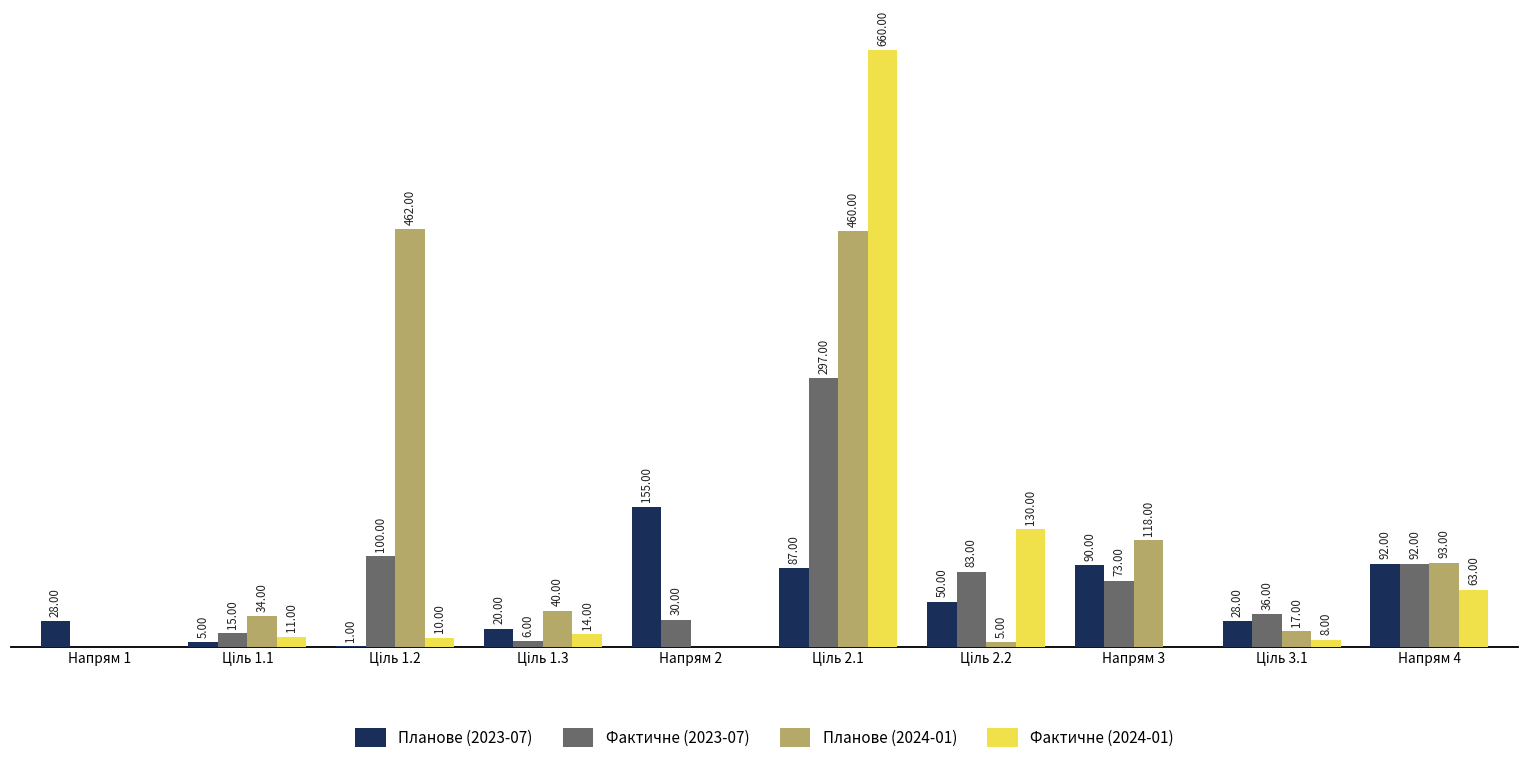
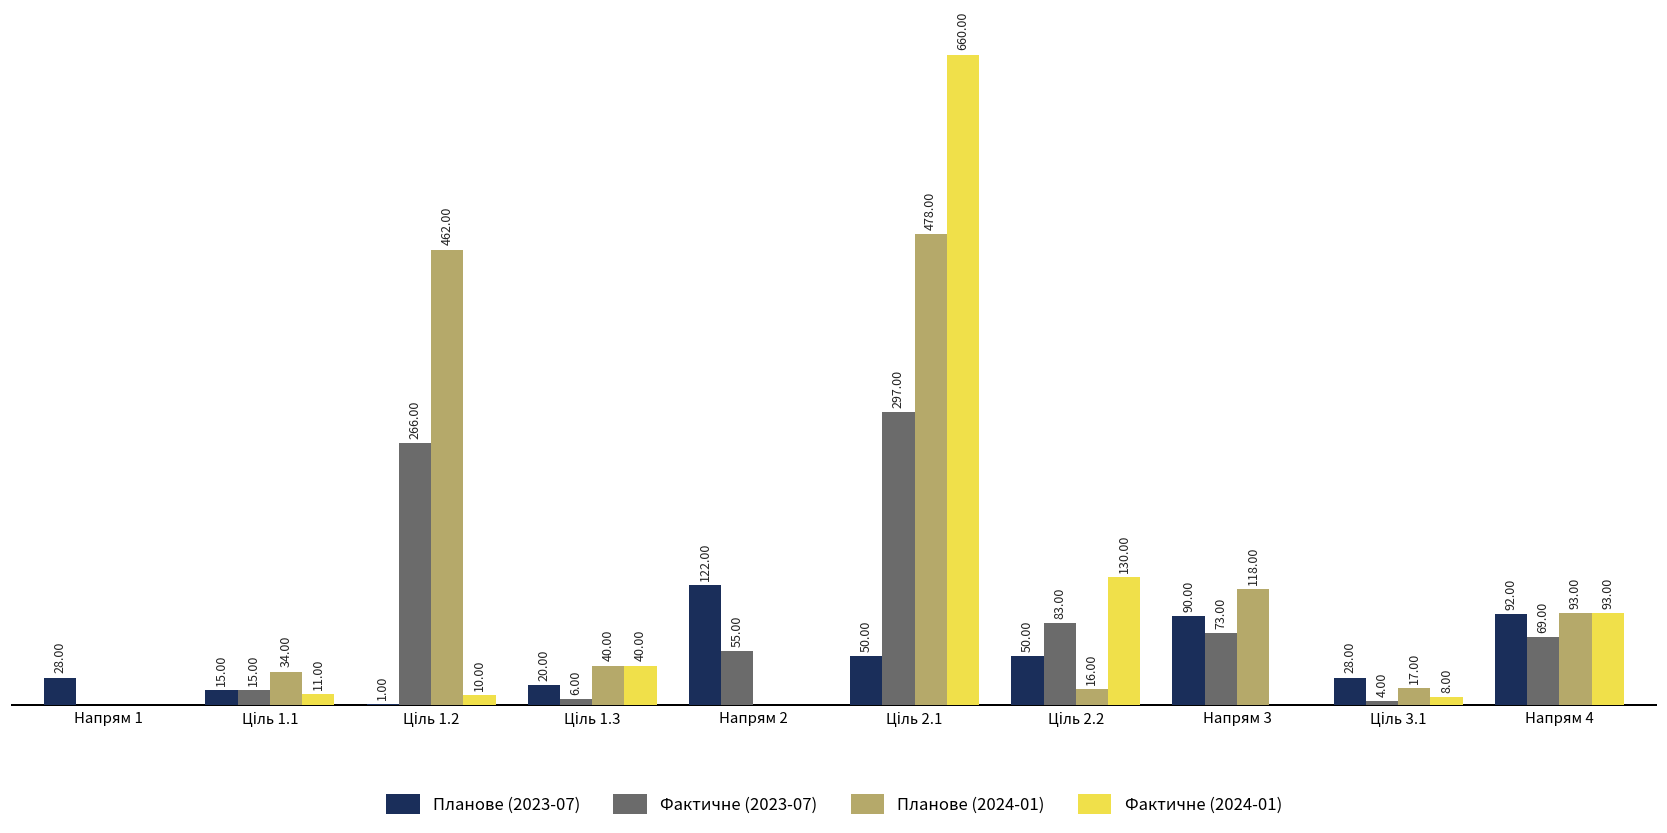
  {
    "Планове (2023-07)": {
      "Напрям 1": 28.00,
-     "Ціль 1.1": 5.00,
+     "Ціль 1.1": 15.00,
      "Ціль 1.2": 1.00,
      "Ціль 1.3": 20.00,
-     "Напрям 2": 155.00,
-     "Ціль 2.1": 87.00,
+     "Напрям 2": 122.00,
+     "Ціль 2.1": 50.00,
      "Ціль 2.2": 50.00,
      "Напрям 3": 90.00,
      "Ціль 3.1": 28.00,
      "Напрям 4": 92.00
    },
    "Фактичне (2023-07)": {
      "Ціль 1.1": 15.00,
-     "Ціль 1.2": 100.00,
+     "Ціль 1.2": 266.00,
      "Ціль 1.3": 6.00,
-     "Напрям 2": 30.00,
+     "Напрям 2": 55.00,
      "Ціль 2.1": 297.00,
      "Ціль 2.2": 83.00,
      "Напрям 3": 73.00,
-     "Ціль 3.1": 36.00,
-     "Напрям 4": 92.00
+     "Ціль 3.1": 4.00,
+     "Напрям 4": 69.00
    },
    "Планове (2024-01)": {
      "Ціль 1.1": 34.00,
      "Ціль 1.2": 462.00,
      "Ціль 1.3": 40.00,
-     "Ціль 2.1": 460.00,
-     "Ціль 2.2": 5.00,
+     "Ціль 2.1": 478.00,
+     "Ціль 2.2": 16.00,
      "Напрям 3": 118.00,
      "Ціль 3.1": 17.00,
      "Напрям 4": 93.00
    },
    "Фактичне (2024-01)": {
      "Ціль 1.1": 11.00,
      "Ціль 1.2": 10.00,
-     "Ціль 1.3": 14.00,
+     "Ціль 1.3": 40.00,
      "Ціль 2.1": 660.00,
      "Ціль 2.2": 130.00,
      "Ціль 3.1": 8.00,
-     "Напрям 4": 63.00
+     "Напрям 4": 93.00
    }
  }
